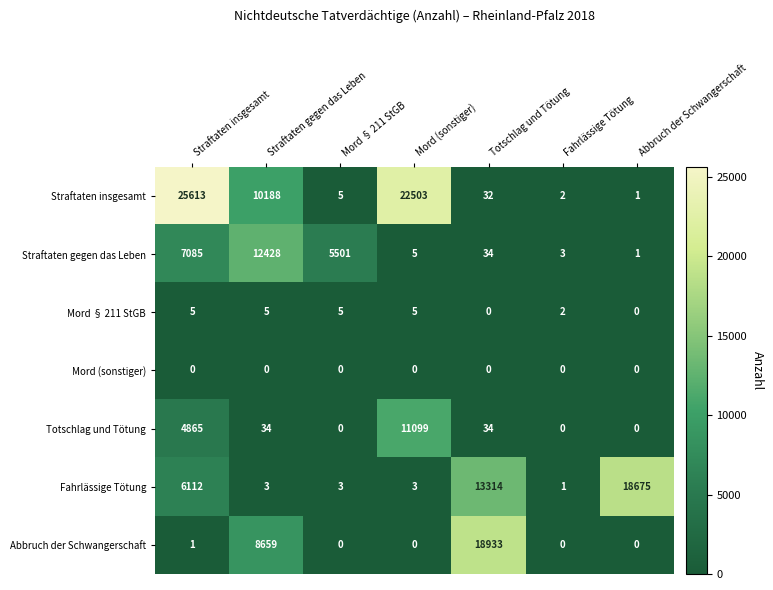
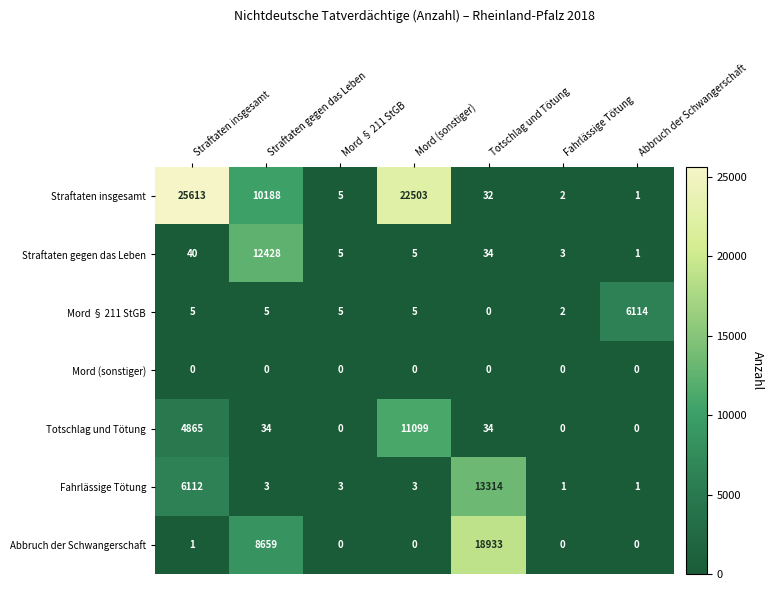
  {
    "Straftaten insgesamt": {
      "Straftaten insgesamt": 25613,
      "Straftaten gegen das Leben": 10188,
      "Mord § 211 StGB": 5,
      "Mord (sonstiger)": 22503,
      "Totschlag und Tötung": 32,
      "Fahrlässige Tötung": 2,
      "Abbruch der Schwangerschaft": 1
    },
    "Straftaten gegen das Leben": {
-     "Straftaten insgesamt": 7085,
+     "Straftaten insgesamt": 40,
      "Straftaten gegen das Leben": 12428,
-     "Mord § 211 StGB": 5501,
+     "Mord § 211 StGB": 5,
      "Mord (sonstiger)": 5,
      "Totschlag und Tötung": 34,
      "Fahrlässige Tötung": 3,
      "Abbruch der Schwangerschaft": 1
    },
    "Mord § 211 StGB": {
      "Straftaten insgesamt": 5,
      "Straftaten gegen das Leben": 5,
      "Mord § 211 StGB": 5,
      "Mord (sonstiger)": 5,
      "Totschlag und Tötung": 0,
      "Fahrlässige Tötung": 2,
-     "Abbruch der Schwangerschaft": 0
+     "Abbruch der Schwangerschaft": 6114
    },
    "Mord (sonstiger)": {
      "Straftaten insgesamt": 0,
      "Straftaten gegen das Leben": 0,
      "Mord § 211 StGB": 0,
      "Mord (sonstiger)": 0,
      "Totschlag und Tötung": 0,
      "Fahrlässige Tötung": 0,
      "Abbruch der Schwangerschaft": 0
    },
    "Totschlag und Tötung": {
      "Straftaten insgesamt": 4865,
      "Straftaten gegen das Leben": 34,
      "Mord § 211 StGB": 0,
      "Mord (sonstiger)": 11099,
      "Totschlag und Tötung": 34,
      "Fahrlässige Tötung": 0,
      "Abbruch der Schwangerschaft": 0
    },
    "Fahrlässige Tötung": {
      "Straftaten insgesamt": 6112,
      "Straftaten gegen das Leben": 3,
      "Mord § 211 StGB": 3,
      "Mord (sonstiger)": 3,
      "Totschlag und Tötung": 13314,
      "Fahrlässige Tötung": 1,
-     "Abbruch der Schwangerschaft": 18675
+     "Abbruch der Schwangerschaft": 1
    },
    "Abbruch der Schwangerschaft": {
      "Straftaten insgesamt": 1,
      "Straftaten gegen das Leben": 8659,
      "Mord § 211 StGB": 0,
      "Mord (sonstiger)": 0,
      "Totschlag und Tötung": 18933,
      "Fahrlässige Tötung": 0,
      "Abbruch der Schwangerschaft": 0
    }
  }
